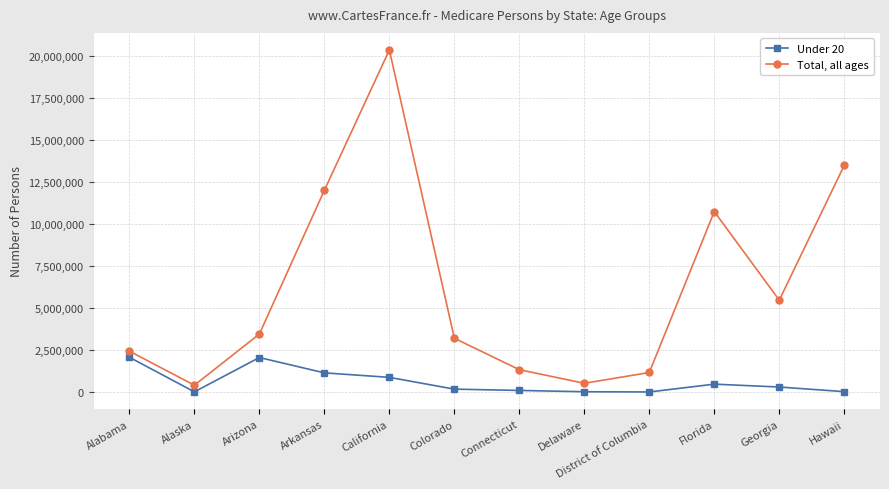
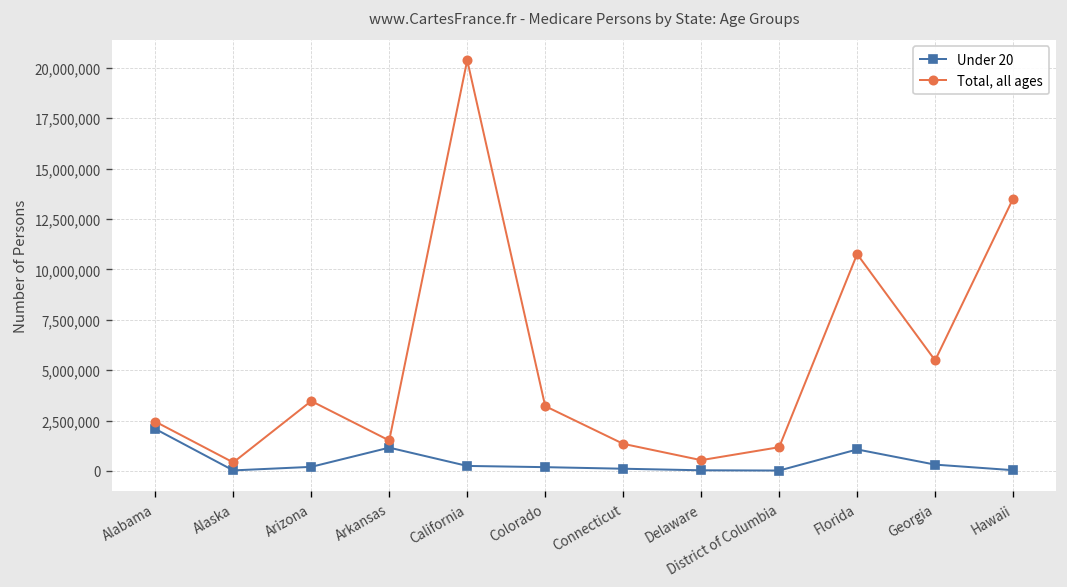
  {
    "Under 20": {
      "Alabama": "2,100,000",
      "Alaska": "0",
-     "Arizona": "2,100,000",
+     "Arizona": "200,000",
      "Arkansas": "1,200,000",
-     "California": "900,000",
+     "California": "200,000",
      "Colorado": "200,000",
      "Connecticut": "100,000",
      "Delaware": "0",
      "District of Columbia": "0",
-     "Florida": "500,000",
+     "Florida": "1,100,000",
      "Georgia": "300,000",
      "Hawaii": "0"
    },
    "Total, all ages": {
      "Alabama": "2,400,000",
      "Alaska": "400,000",
      "Arizona": "3,500,000",
-     "Arkansas": "12,000,000",
+     "Arkansas": "1,500,000",
      "California": "20,400,000",
      "Colorado": "3,200,000",
      "Connecticut": "1,300,000",
      "Delaware": "500,000",
      "District of Columbia": "1,200,000",
      "Florida": "10,800,000",
      "Georgia": "5,500,000",
      "Hawaii": "13,500,000"
    }
  }
